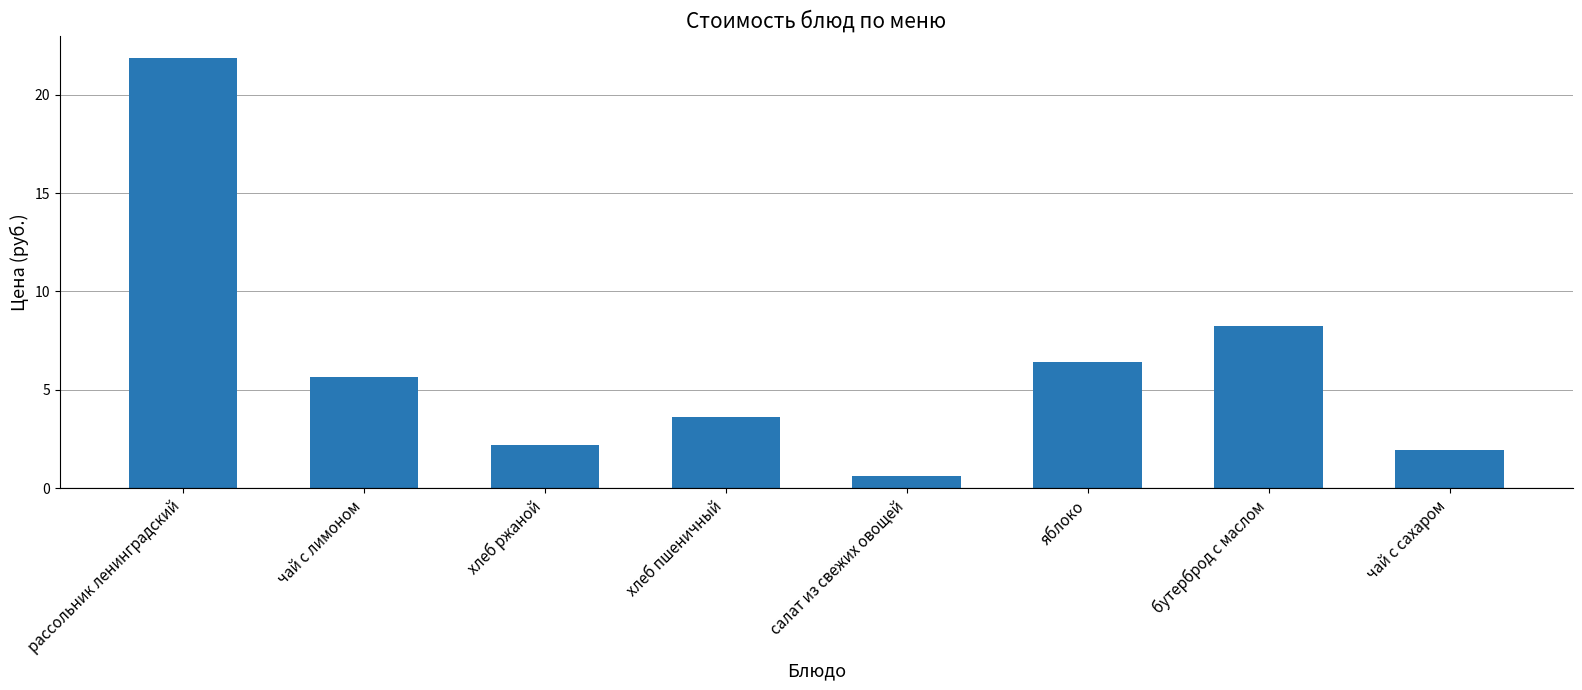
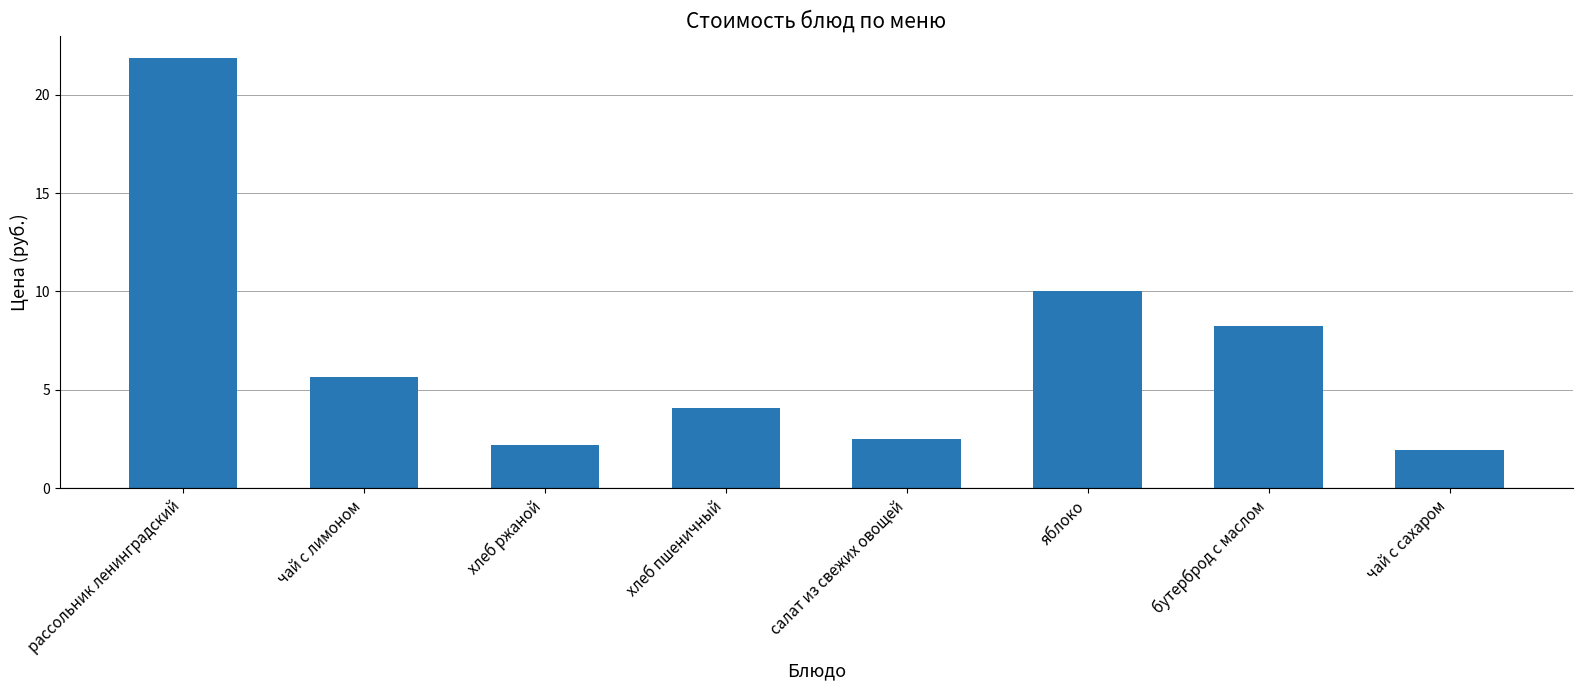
  {
    "рассольник ленинградский": 21.9,
    "чай с лимоном": 5.7,
    "хлеб ржаной": 2.2,
-   "хлеб пшеничный": 3.7,
-   "салат из свежих овощей": 0.6,
-   "яблоко": 6.4,
+   "хлеб пшеничный": 4.1,
+   "салат из свежих овощей": 2.5,
+   "яблоко": 10.0,
    "бутерброд с маслом": 8.2,
    "чай с сахаром": 2.0
  }
